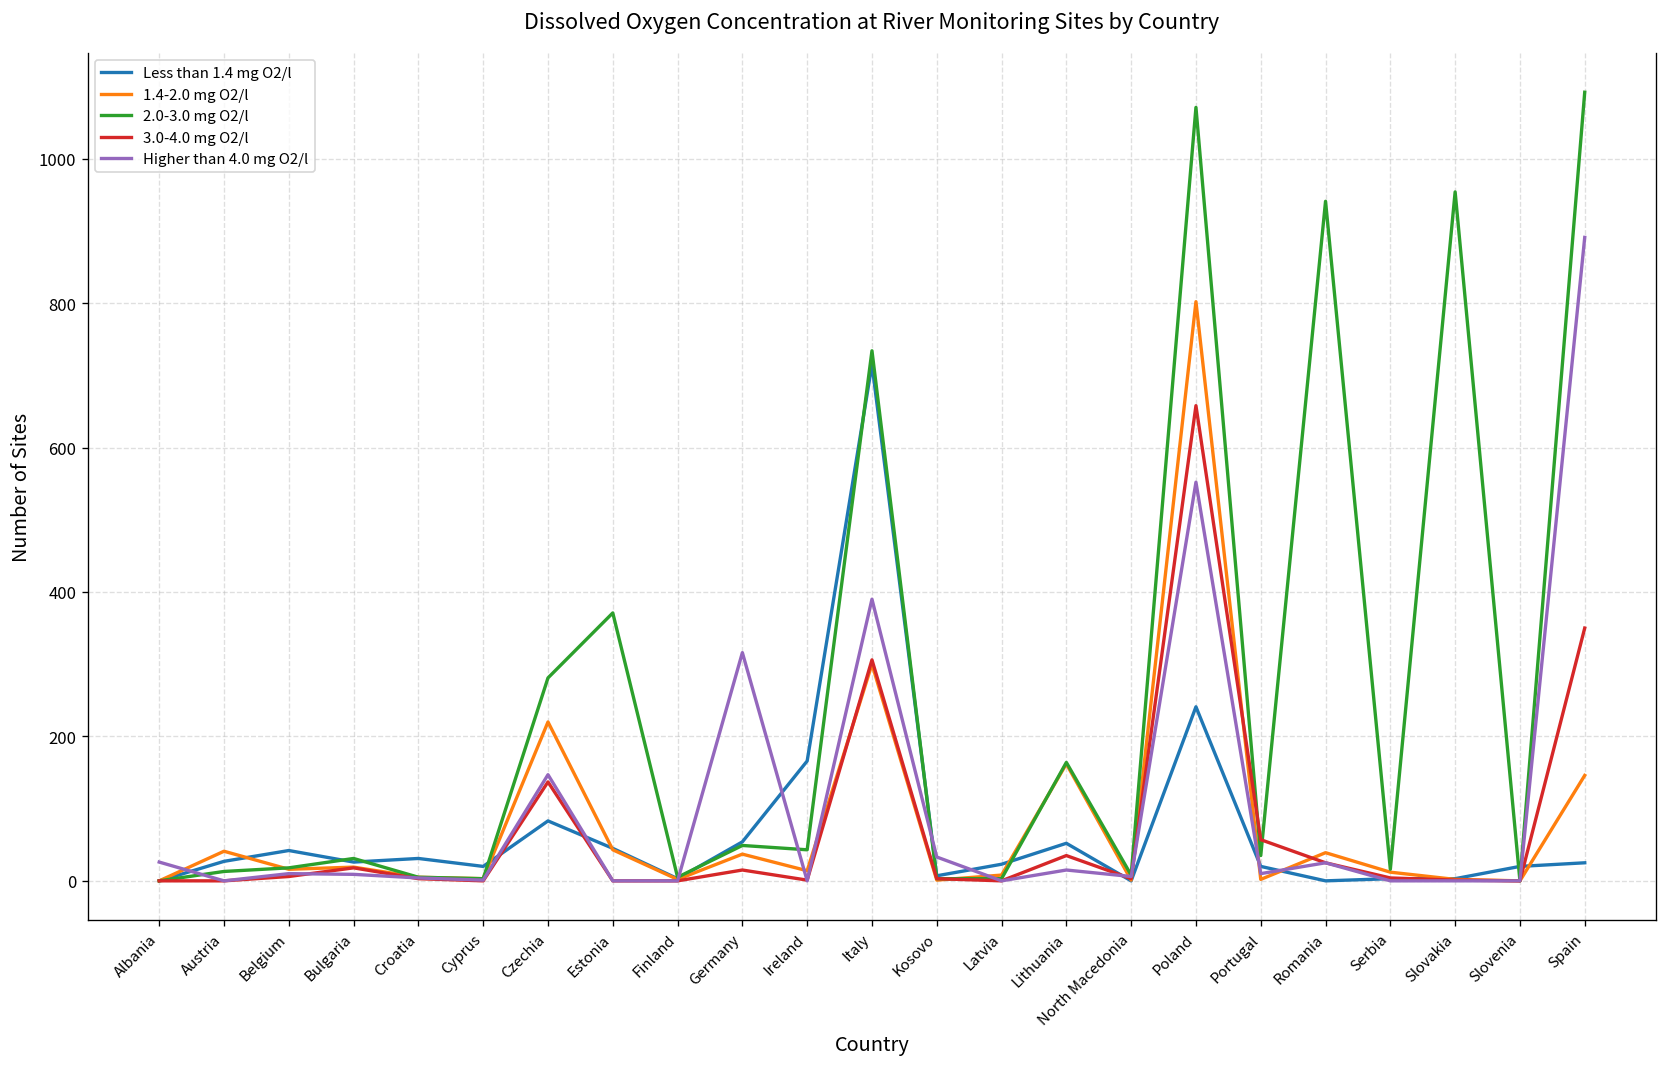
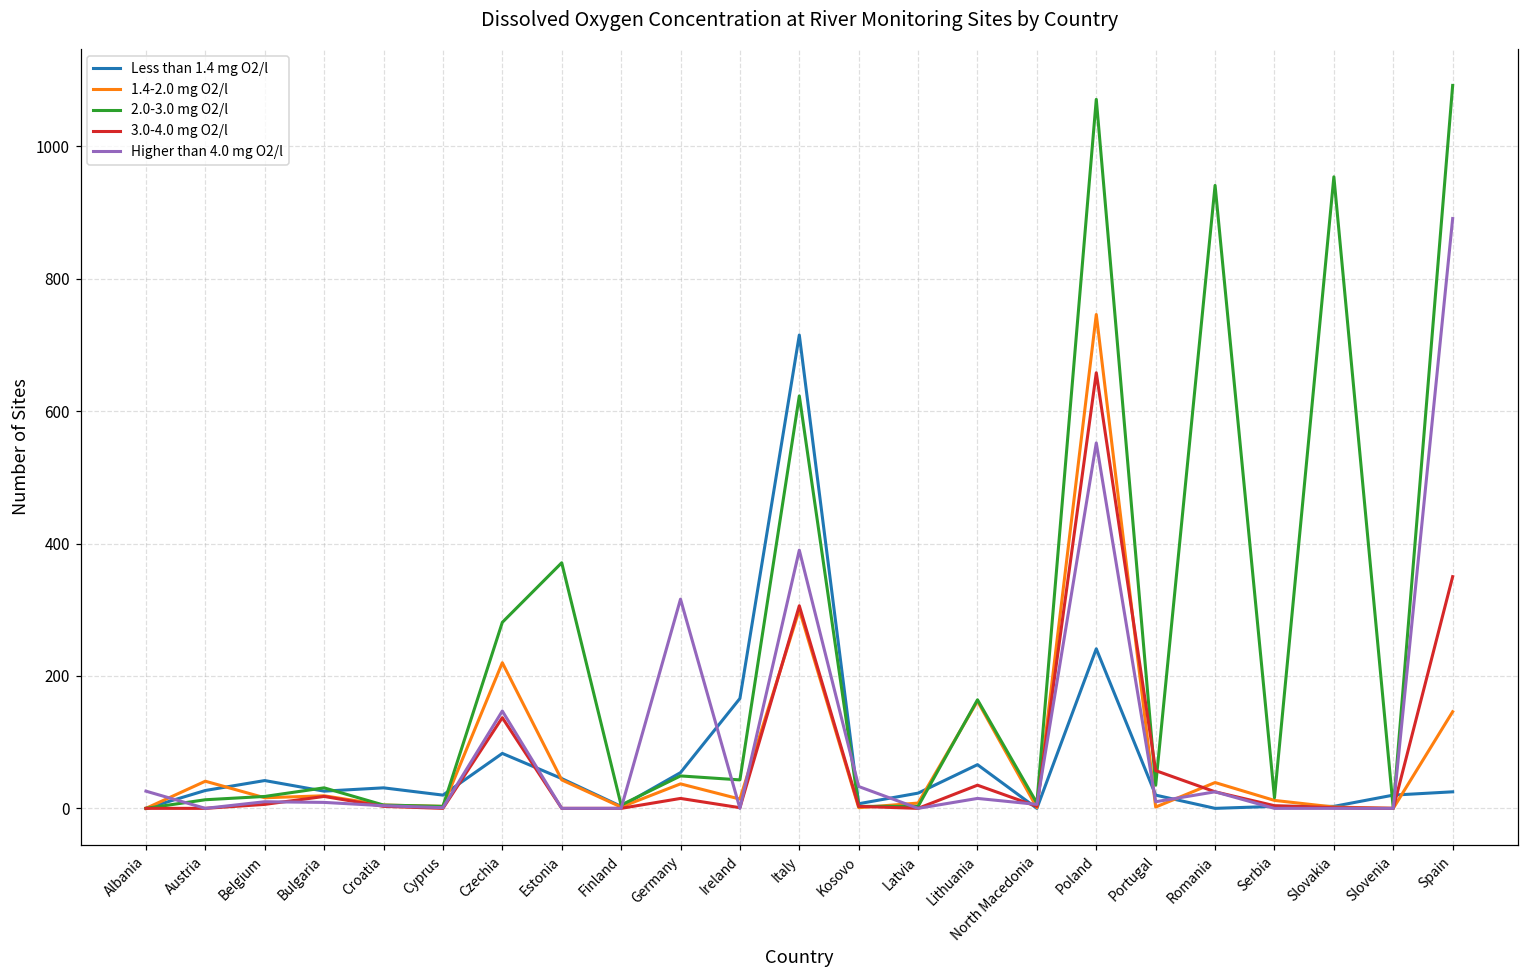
  {
    "Less than 1.4 mg O2/l": {
      "Austria": 30,
      "Belgium": 40,
      "Bulgaria": 30,
      "Croatia": 30,
      "Cyprus": 20,
      "Czechia": 80,
      "Germany": 50,
      "Ireland": 170,
      "Italy": 720,
      "Latvia": 20,
-     "Lithuania": 50,
+     "Lithuania": 70,
      "Poland": 240,
      "Portugal": 20,
      "Romania": 0,
      "Slovenia": 20,
      "Spain": 30
    },
    "1.4-2.0 mg O2/l": {
      "Austria": 40,
      "Czechia": 220,
      "Germany": 40,
      "Ireland": 10,
      "Italy": 300,
      "Latvia": 10,
-     "Poland": 800,
+     "Poland": 750,
      "Portugal": 0,
      "Romania": 40,
      "Spain": 150
    },
    "2.0-3.0 mg O2/l": {
      "Austria": 10,
      "Bulgaria": 30,
      "Czechia": 280,
      "Estonia": 370,
      "Germany": 50,
      "Ireland": 40,
-     "Italy": 730,
+     "Italy": 620,
      "Poland": 1070,
      "Portugal": 40,
      "Romania": 940,
      "Slovakia": 950,
      "Spain": 1090
    },
    "3.0-4.0 mg O2/l": {
      "Czechia": 140,
      "Germany": 20,
      "Italy": 310,
      "Lithuania": 40,
      "Poland": 660,
      "Portugal": 60,
      "Spain": 350
    },
    "Higher than 4.0 mg O2/l": {
      "Albania": 30,
      "Bulgaria": 10,
      "Czechia": 150,
      "Germany": 320,
      "Italy": 390,
      "Kosovo": 30,
      "Lithuania": 20,
      "Poland": 550,
      "Portugal": 10,
      "Spain": 890
    }
  }
